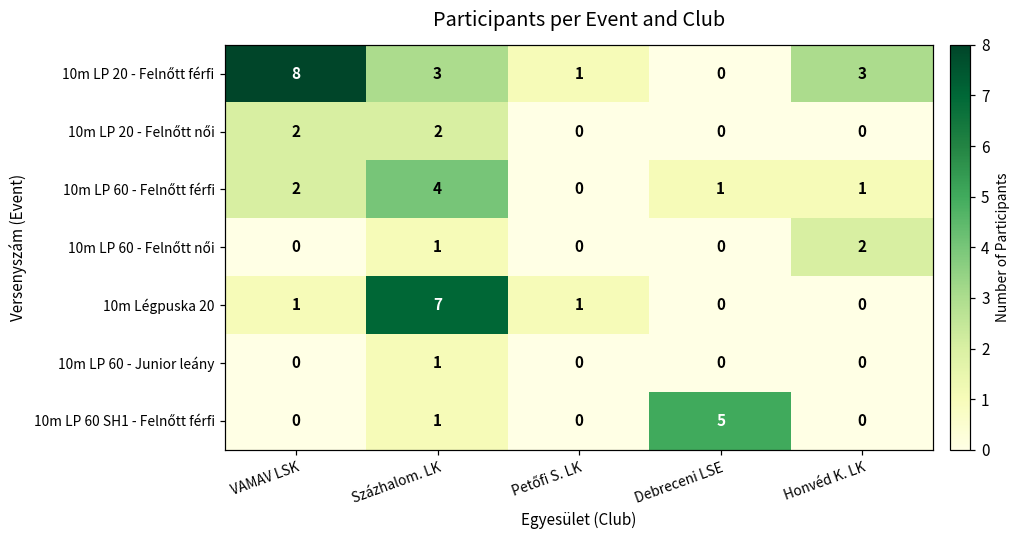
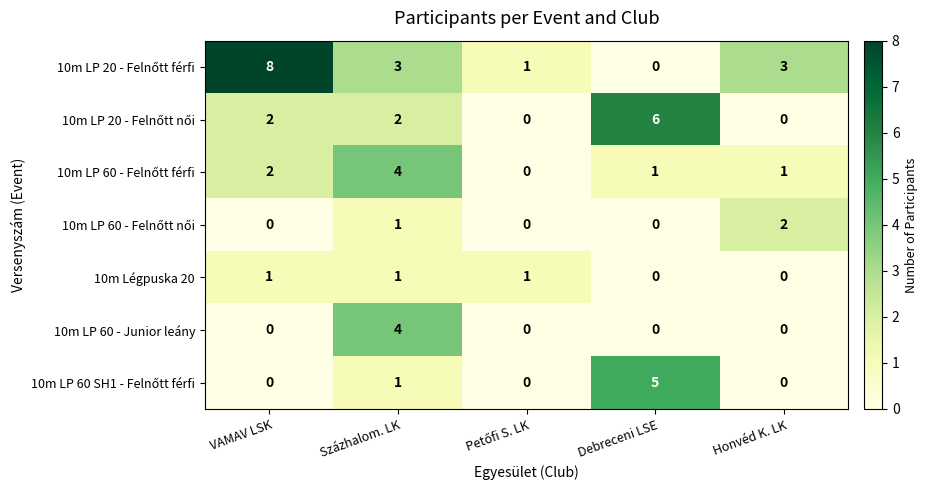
  {
    "10m LP 20 - Felnőtt férfi": {
      "VAMAV LSK": 8,
      "Százhalom. LK": 3,
      "Petőfi S. LK": 1,
      "Debreceni LSE": 0,
      "Honvéd K. LK": 3
    },
    "10m LP 20 - Felnőtt női": {
      "VAMAV LSK": 2,
      "Százhalom. LK": 2,
      "Petőfi S. LK": 0,
-     "Debreceni LSE": 0,
+     "Debreceni LSE": 6,
      "Honvéd K. LK": 0
    },
    "10m LP 60 - Felnőtt férfi": {
      "VAMAV LSK": 2,
      "Százhalom. LK": 4,
      "Petőfi S. LK": 0,
      "Debreceni LSE": 1,
      "Honvéd K. LK": 1
    },
    "10m LP 60 - Felnőtt női": {
      "VAMAV LSK": 0,
      "Százhalom. LK": 1,
      "Petőfi S. LK": 0,
      "Debreceni LSE": 0,
      "Honvéd K. LK": 2
    },
    "10m Légpuska 20": {
      "VAMAV LSK": 1,
-     "Százhalom. LK": 7,
+     "Százhalom. LK": 1,
      "Petőfi S. LK": 1,
      "Debreceni LSE": 0,
      "Honvéd K. LK": 0
    },
    "10m LP 60 - Junior leány": {
      "VAMAV LSK": 0,
-     "Százhalom. LK": 1,
+     "Százhalom. LK": 4,
      "Petőfi S. LK": 0,
      "Debreceni LSE": 0,
      "Honvéd K. LK": 0
    },
    "10m LP 60 SH1 - Felnőtt férfi": {
      "VAMAV LSK": 0,
      "Százhalom. LK": 1,
      "Petőfi S. LK": 0,
      "Debreceni LSE": 5,
      "Honvéd K. LK": 0
    }
  }
